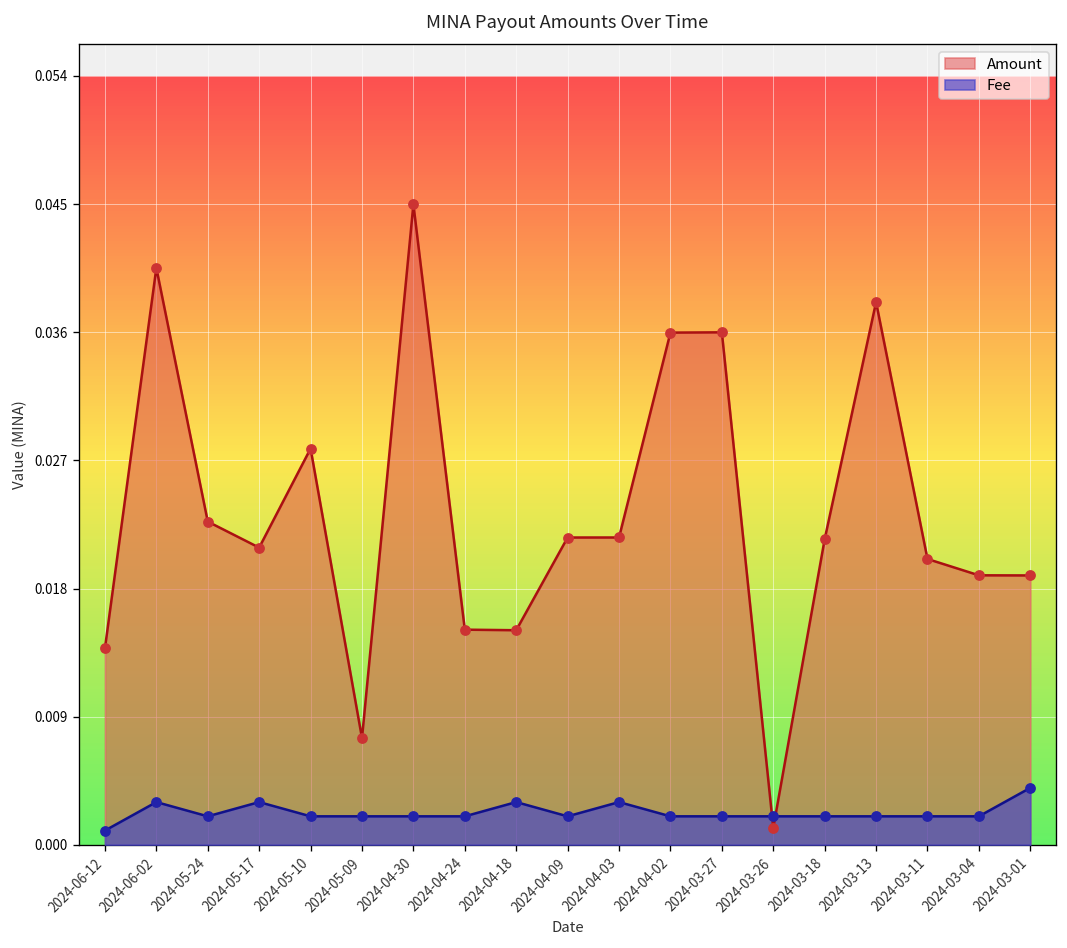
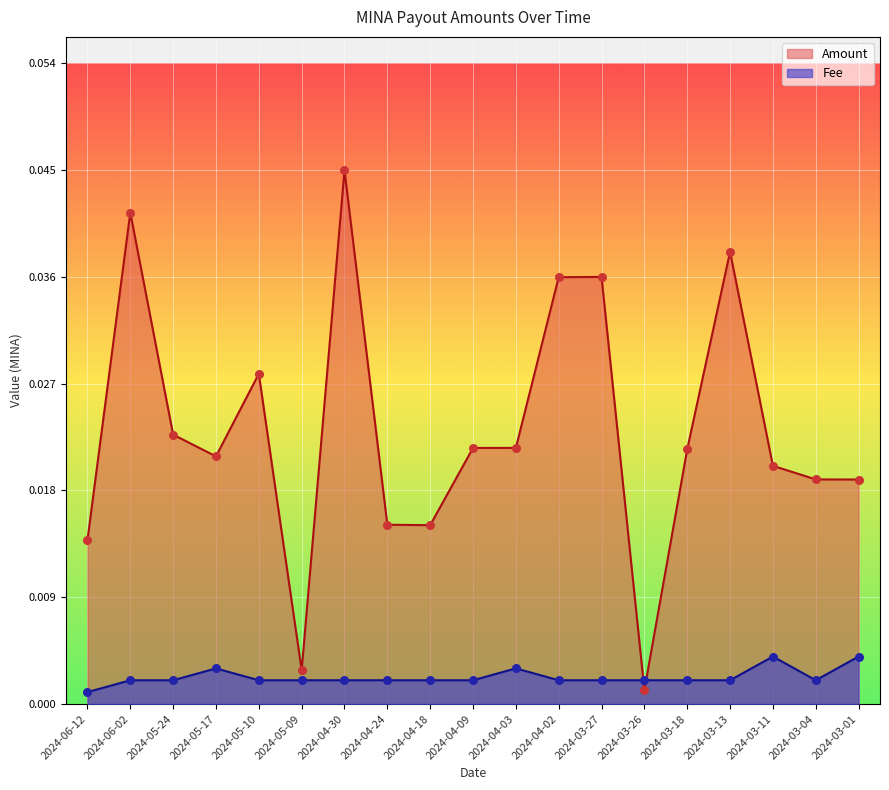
  {
    "Amount": {
      "2024-06-12": 0.0138,
-     "2024-06-02": 0.0405,
+     "2024-06-02": 0.0414,
      "2024-05-24": 0.0227,
      "2024-05-17": 0.0209,
      "2024-05-10": 0.0278,
-     "2024-05-09": 0.0075,
+     "2024-05-09": 0.0028,
      "2024-04-30": 0.0450,
      "2024-04-24": 0.0151,
      "2024-04-18": 0.0151,
      "2024-04-09": 0.0216,
      "2024-04-03": 0.0216,
      "2024-04-02": 0.0360,
      "2024-03-27": 0.0360,
      "2024-03-26": 0.0012,
      "2024-03-18": 0.0215,
      "2024-03-13": 0.0381,
      "2024-03-11": 0.0201,
      "2024-03-04": 0.0189,
      "2024-03-01": 0.0189
    },
    "Fee": {
      "2024-06-12": 0.001,
-     "2024-06-02": 0.003,
+     "2024-06-02": 0.002,
      "2024-05-24": 0.002,
      "2024-05-17": 0.003,
      "2024-05-10": 0.002,
      "2024-05-09": 0.002,
      "2024-04-30": 0.002,
      "2024-04-24": 0.002,
-     "2024-04-18": 0.003,
+     "2024-04-18": 0.002,
      "2024-04-09": 0.002,
      "2024-04-03": 0.003,
      "2024-04-02": 0.002,
      "2024-03-27": 0.002,
      "2024-03-26": 0.002,
      "2024-03-18": 0.002,
      "2024-03-13": 0.002,
-     "2024-03-11": 0.002,
+     "2024-03-11": 0.004,
      "2024-03-04": 0.002,
      "2024-03-01": 0.004
    }
  }
